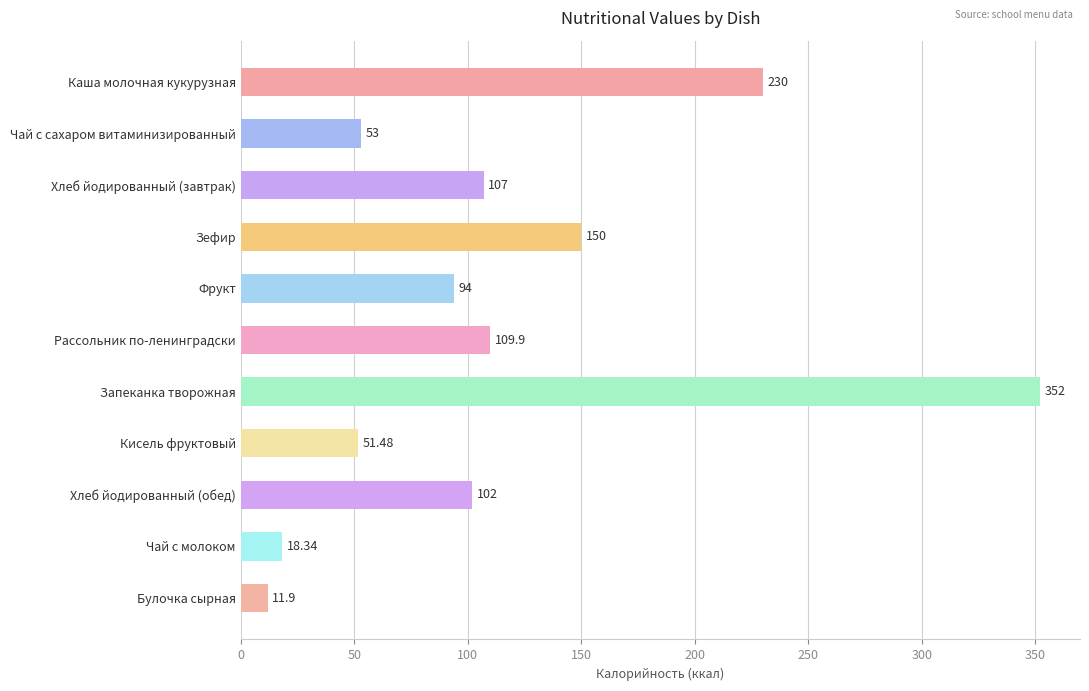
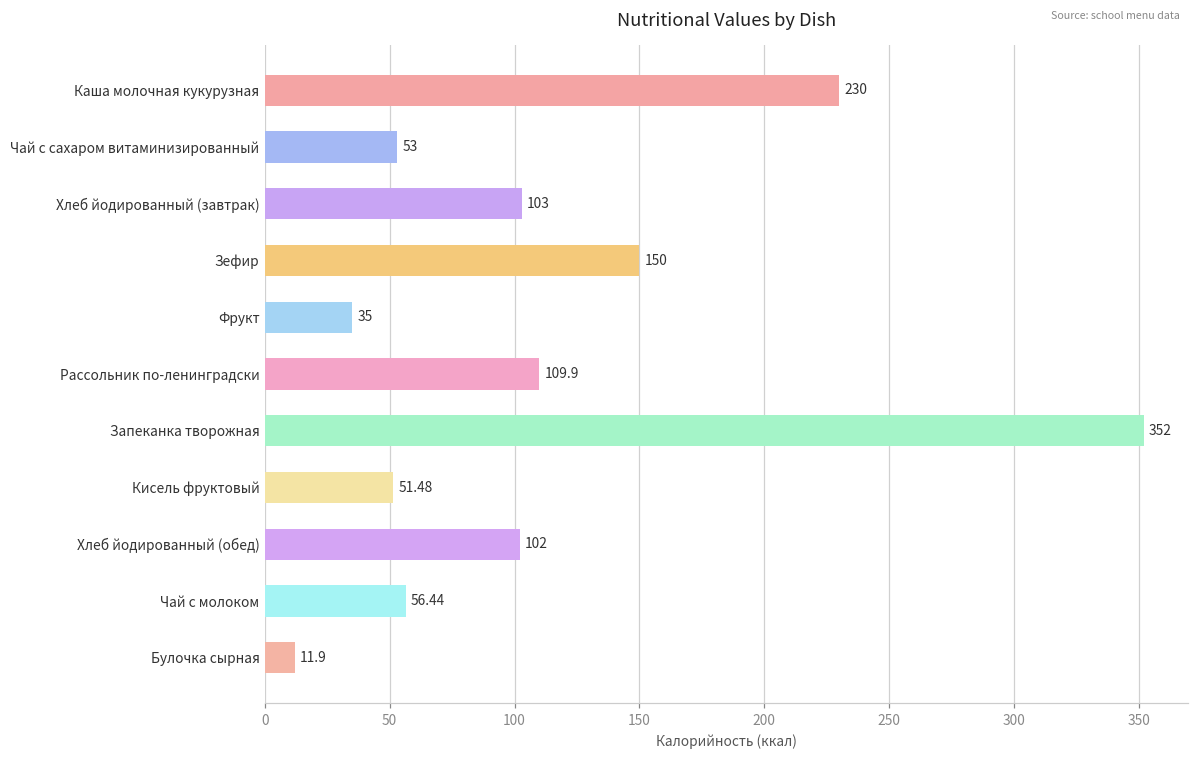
  {
    "Каша молочная кукурузная": 230,
    "Чай с сахаром витаминизированный": 53,
-   "Хлеб йодированный (завтрак)": 107,
+   "Хлеб йодированный (завтрак)": 103,
    "Зефир": 150,
-   "Фрукт": 94,
+   "Фрукт": 35,
    "Рассольник по-ленинградски": 109.9,
    "Запеканка творожная": 352,
    "Кисель фруктовый": 51.48,
    "Хлеб йодированный (обед)": 102,
-   "Чай с молоком": 18.34,
+   "Чай с молоком": 56.44,
    "Булочка сырная": 11.9
  }
